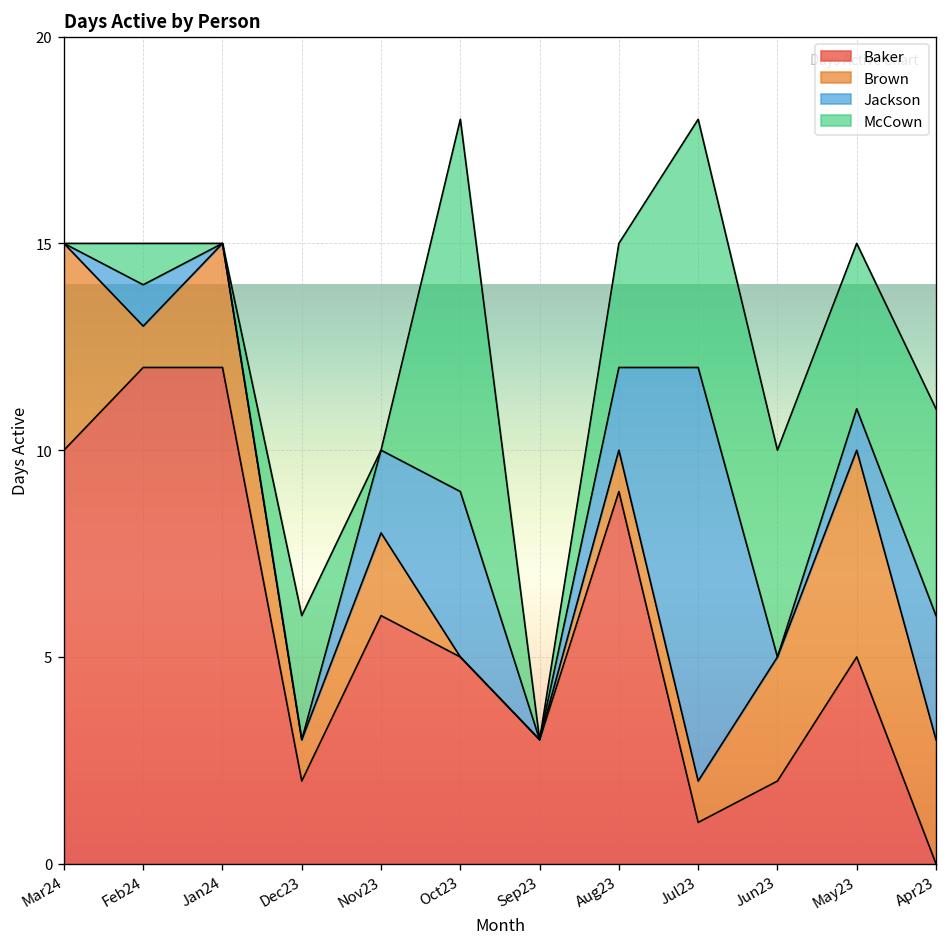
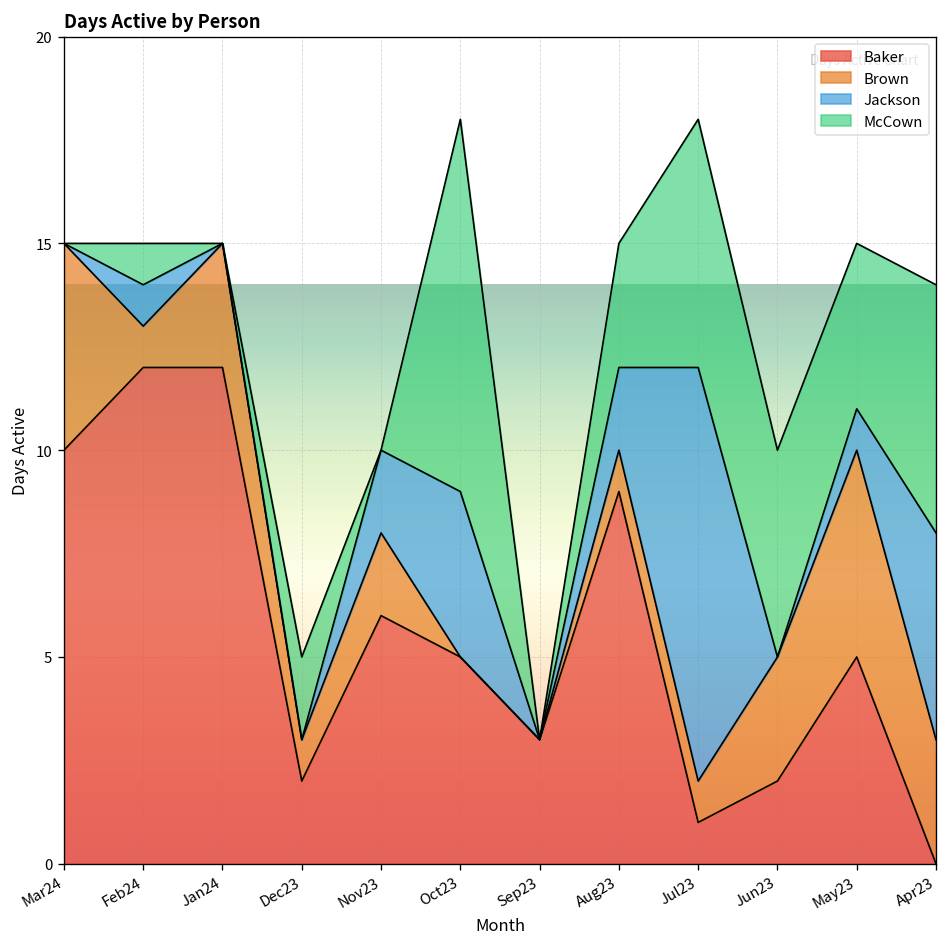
  {
    "Jackson": {
      "Feb24": 1,
      "Oct23": 4,
      "Aug23": 2,
      "Jul23": 10,
      "May23": 1,
-     "Apr23": 3
+     "Apr23": 5
    },
    "McCown": {
      "Feb24": 1,
-     "Dec23": 3,
+     "Dec23": 2,
      "Oct23": 9,
      "Aug23": 3,
      "Jul23": 6,
      "Jun23": 5,
      "May23": 4,
-     "Apr23": 5
+     "Apr23": 6
    }
  }
